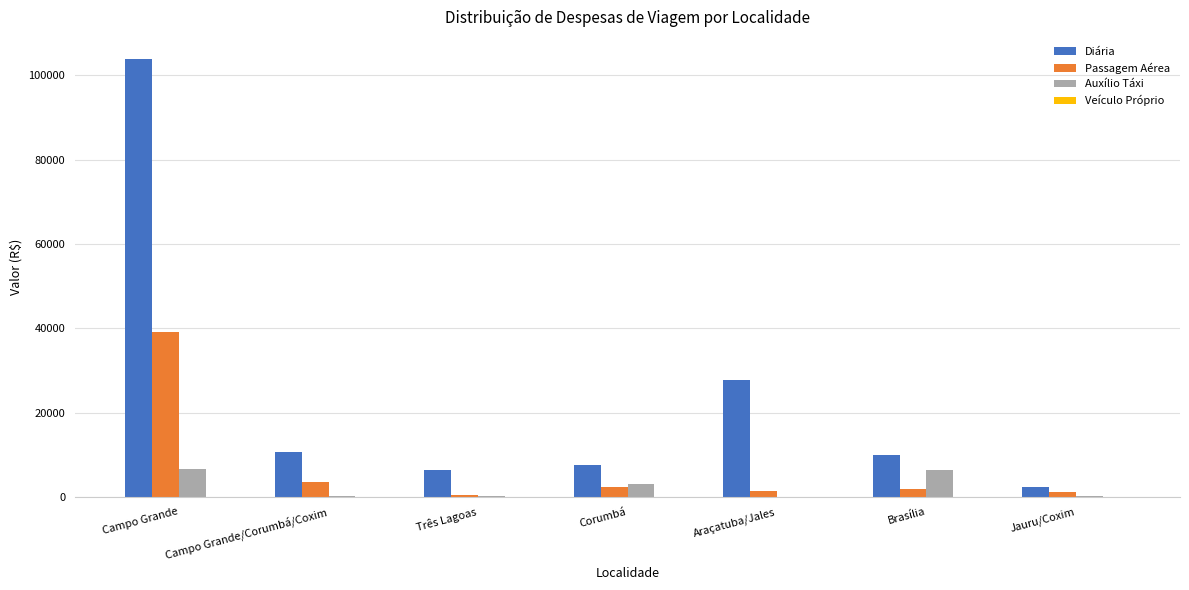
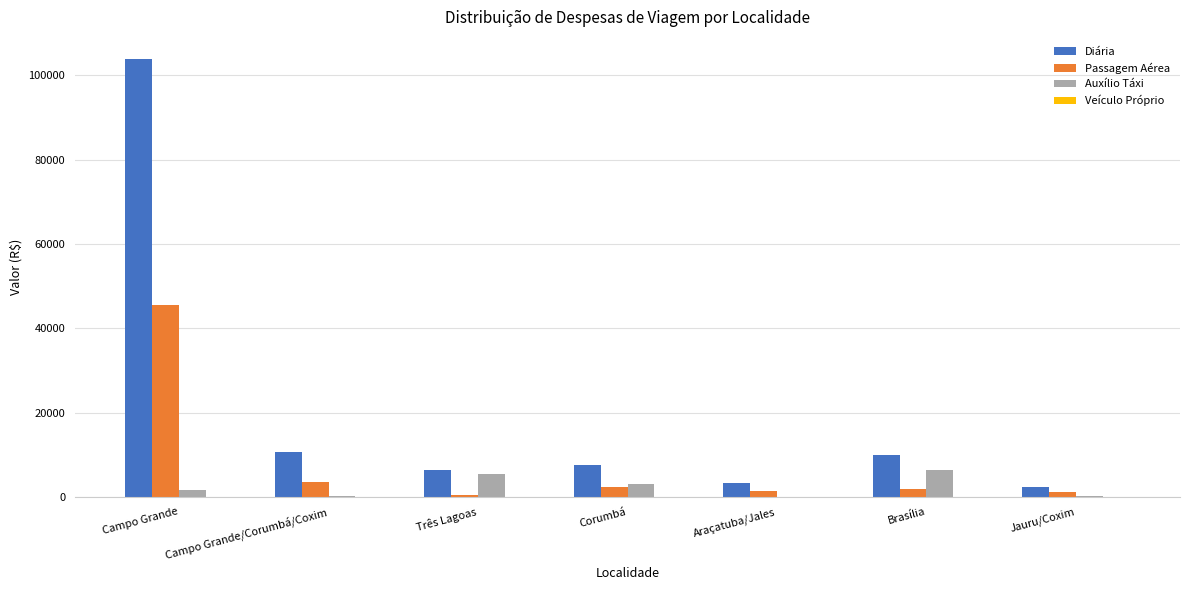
  {
    "Diária": {
      "Campo Grande": 104000,
      "Campo Grande/Corumbá/Coxim": 11000,
      "Três Lagoas": 7000,
      "Corumbá": 8000,
-     "Araçatuba/Jales": 28000,
+     "Araçatuba/Jales": 3000,
      "Brasília": 10000,
      "Jauru/Coxim": 2000
    },
    "Passagem Aérea": {
-     "Campo Grande": 39000,
+     "Campo Grande": 45000,
      "Campo Grande/Corumbá/Coxim": 4000,
      "Corumbá": 2000,
      "Araçatuba/Jales": 1000,
      "Brasília": 2000,
      "Jauru/Coxim": 1000
    },
    "Auxílio Táxi": {
-     "Campo Grande": 7000,
-     "Três Lagoas": 0,
+     "Campo Grande": 2000,
+     "Três Lagoas": 5000,
      "Corumbá": 3000,
      "Araçatuba/Jales": 0,
      "Brasília": 6000
    },
    "Veículo Próprio": {
      "Campo Grande": 0,
      "Campo Grande/Corumbá/Coxim": 0,
      "Três Lagoas": 0,
      "Corumbá": 0,
      "Araçatuba/Jales": 0,
      "Brasília": 0,
      "Jauru/Coxim": 0
    }
  }
